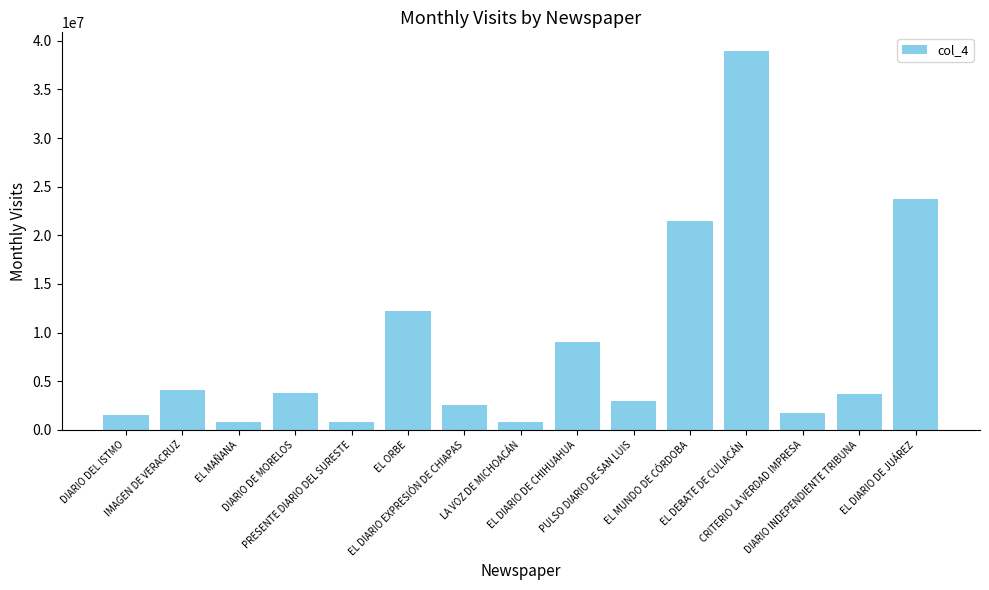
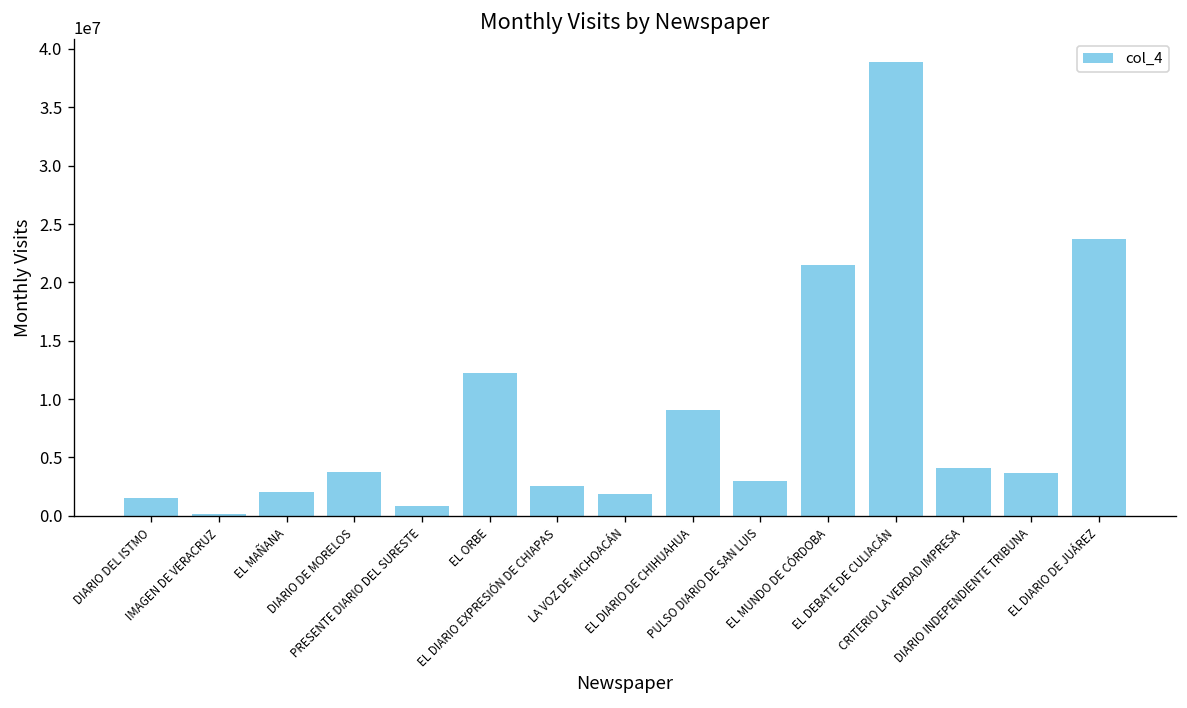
  {
    "DIARIO DEL ISTMO": 2000000,
-   "IMAGEN DE VERACRUZ": 4000000,
-   "EL MAÑANA": 1000000,
+   "IMAGEN DE VERACRUZ": 0,
+   "EL MAÑANA": 2000000,
    "DIARIO DE MORELOS": 4000000,
    "PRESENTE DIARIO DEL SURESTE": 1000000,
    "EL ORBE": 12000000,
    "EL DIARIO EXPRESIÓN DE CHIAPAS": 3000000,
-   "LA VOZ DE MICHOACÁN": 1000000,
+   "LA VOZ DE MICHOACÁN": 2000000,
    "EL DIARIO DE CHIHUAHUA": 9000000,
    "PULSO DIARIO DE SAN LUIS": 3000000,
    "EL MUNDO DE CÓRDOBA": 21000000,
    "EL DEBATE DE CULIACÁN": 39000000,
-   "CRITERIO LA VERDAD IMPRESA": 2000000,
+   "CRITERIO LA VERDAD IMPRESA": 4000000,
    "DIARIO INDEPENDIENTE TRIBUNA": 4000000,
    "EL DIARIO DE JUÁREZ": 24000000
  }
